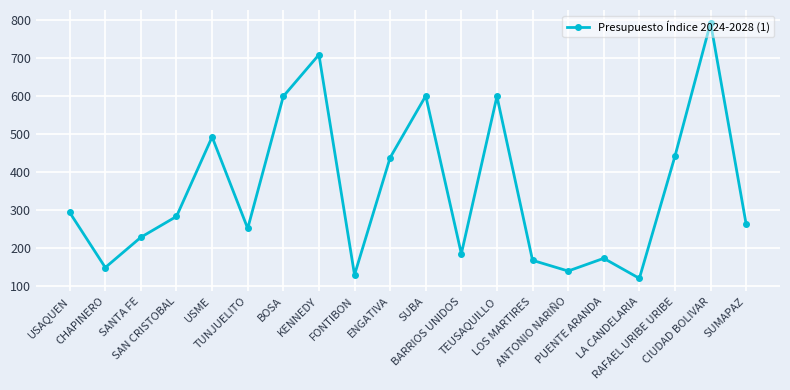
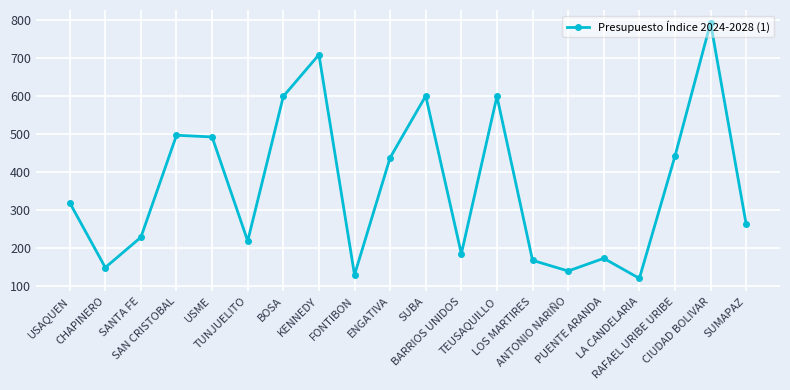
  {
-   "USAQUEN": 290,
+   "USAQUEN": 320,
    "CHAPINERO": 150,
    "SANTA FE": 230,
-   "SAN CRISTOBAL": 280,
+   "SAN CRISTOBAL": 500,
    "USME": 490,
-   "TUNJUELITO": 250,
+   "TUNJUELITO": 220,
    "BOSA": 600,
    "KENNEDY": 710,
    "FONTIBON": 130,
    "ENGATIVA": 440,
    "SUBA": 600,
    "BARRIOS UNIDOS": 190,
    "TEUSAQUILLO": 600,
    "LOS MARTIRES": 170,
    "ANTONIO NARIÑO": 140,
    "PUENTE ARANDA": 170,
    "LA CANDELARIA": 120,
    "RAFAEL URIBE URIBE": 440,
    "SUMAPAZ": 260
  }
